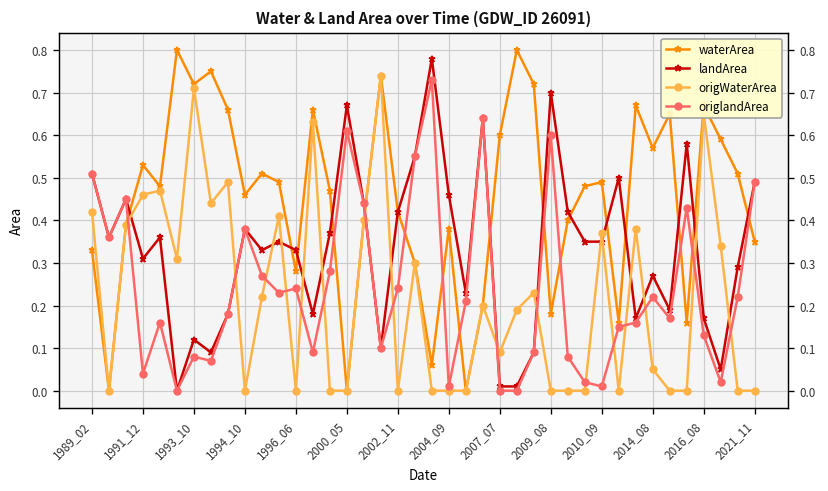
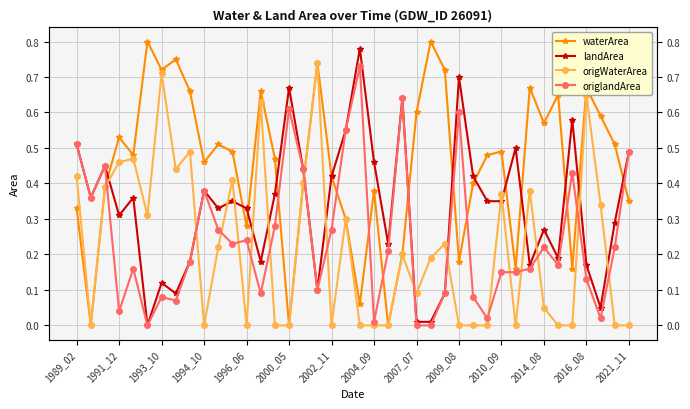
  {
    "waterArea": {
      "1989_02": 0.33,
      "1991_12": 0.53,
      "1993_10": 0.72,
      "1994_10": 0.46,
      "1996_06": 0.28,
      "2004_09": 0.38,
      "2007_07": 0.60,
      "2009_08": 0.18,
      "2010_09": 0.49,
      "2014_08": 0.57,
      "2021_11": 0.35
    },
    "landArea": {
      "1991_12": 0.31,
      "1993_10": 0.12,
      "1996_06": 0.33,
      "2000_05": 0.67,
      "2004_09": 0.46,
      "2007_07": 0.01,
      "2009_08": 0.70,
      "2010_09": 0.35,
      "2014_08": 0.27,
      "2016_08": 0.17
    },
    "origWaterArea": {
      "1989_02": 0.42,
      "1991_12": 0.46,
      "1993_10": 0.71,
      "1994_10": 0.00,
      "1996_06": 0.00,
      "2002_11": 0.00,
      "2004_09": 0.00,
      "2007_07": 0.09,
      "2009_08": 0.00,
      "2010_09": 0.37,
      "2014_08": 0.05,
      "2016_08": 0.65,
      "2021_11": 0.00
    },
    "origlandArea": {
      "1991_12": 0.04,
      "1993_10": 0.08,
      "1996_06": 0.24,
      "2000_05": 0.61,
-     "2002_11": 0.24,
+     "2002_11": 0.27,
      "2004_09": 0.01,
      "2007_07": 0.00,
      "2009_08": 0.60,
-     "2010_09": 0.01,
+     "2010_09": 0.15,
      "2014_08": 0.22,
      "2016_08": 0.13
    }
  }
